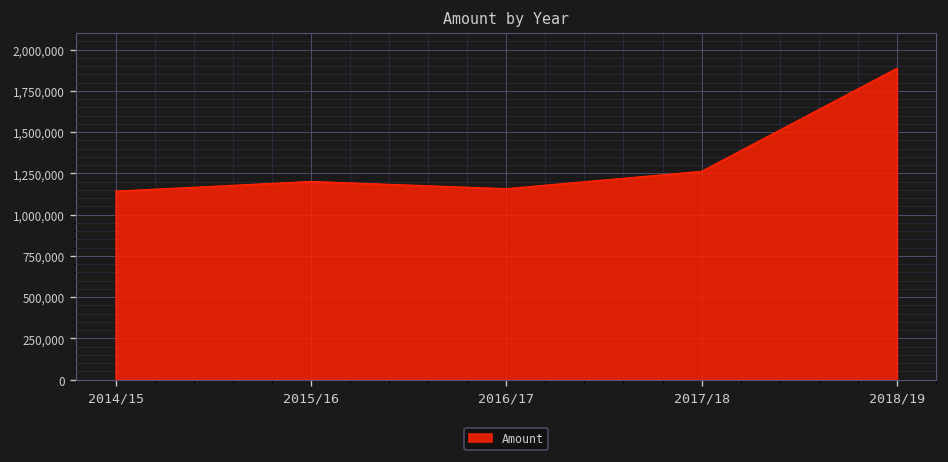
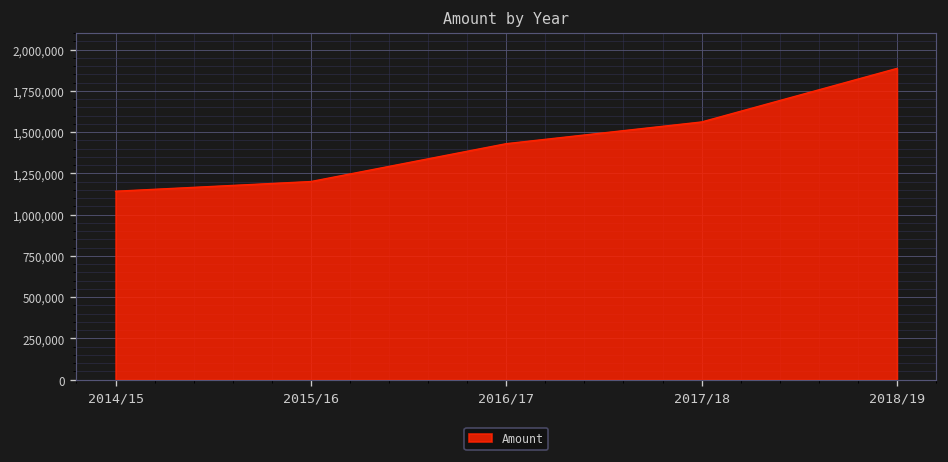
  {
    "2014/15": "1,140,000",
    "2015/16": "1,200,000",
-   "2016/17": "1,160,000",
-   "2017/18": "1,260,000",
+   "2016/17": "1,430,000",
+   "2017/18": "1,560,000",
    "2018/19": "1,890,000"
  }
